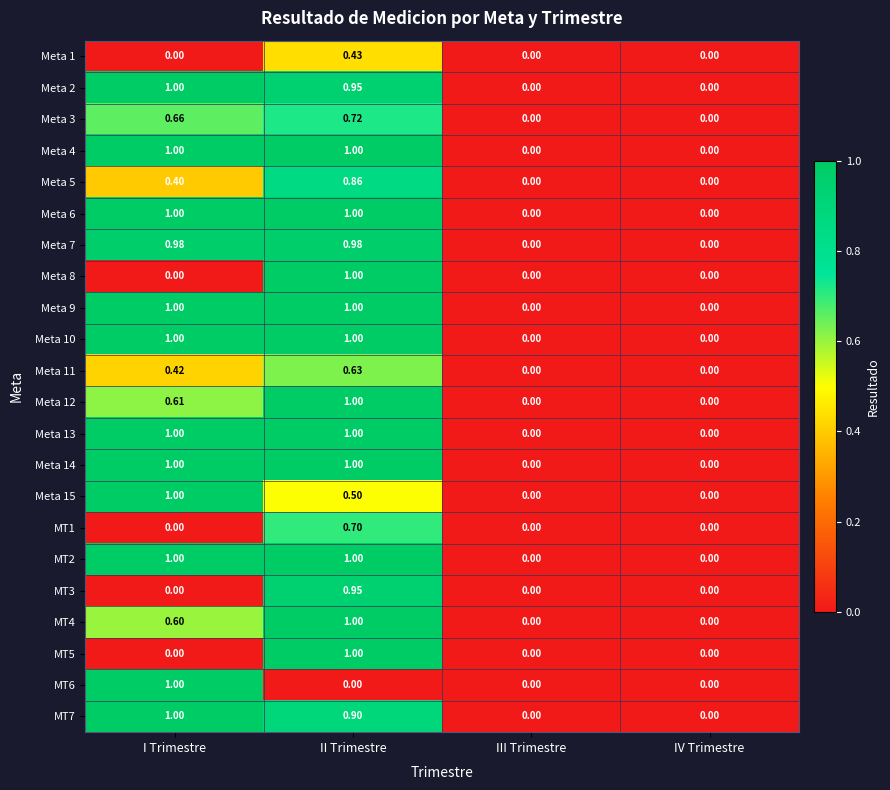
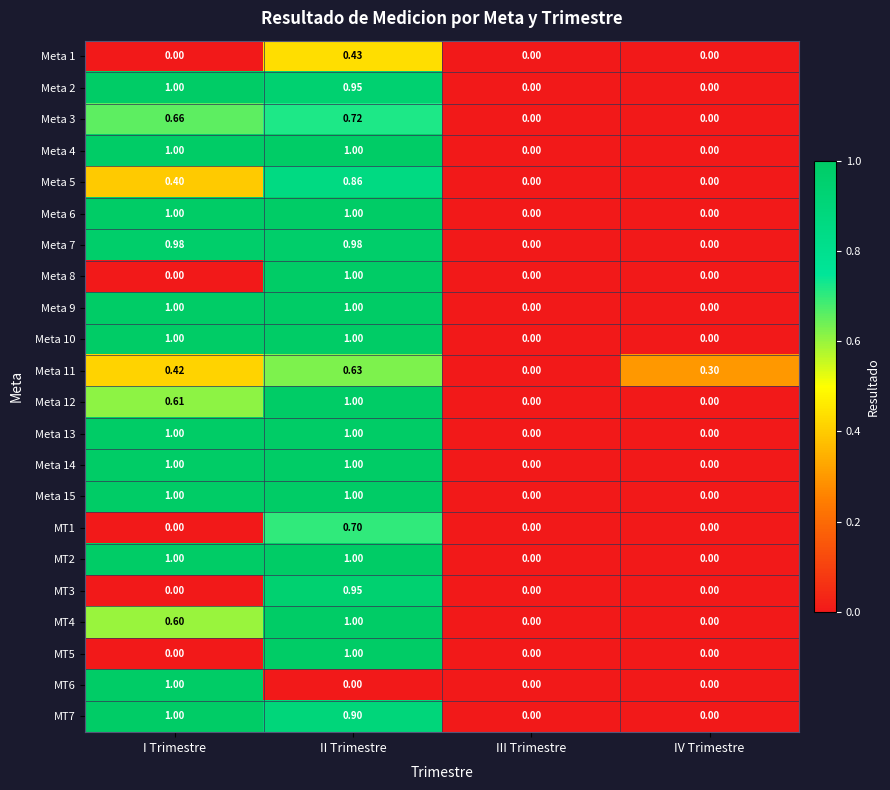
  {
    "Meta 1": {
      "I Trimestre": 0.00,
      "II Trimestre": 0.43,
      "III Trimestre": 0.00,
      "IV Trimestre": 0.00
    },
    "Meta 2": {
      "I Trimestre": 1.00,
      "II Trimestre": 0.95,
      "III Trimestre": 0.00,
      "IV Trimestre": 0.00
    },
    "Meta 3": {
      "I Trimestre": 0.66,
      "II Trimestre": 0.72,
      "III Trimestre": 0.00,
      "IV Trimestre": 0.00
    },
    "Meta 4": {
      "I Trimestre": 1.00,
      "II Trimestre": 1.00,
      "III Trimestre": 0.00,
      "IV Trimestre": 0.00
    },
    "Meta 5": {
      "I Trimestre": 0.40,
      "II Trimestre": 0.86,
      "III Trimestre": 0.00,
      "IV Trimestre": 0.00
    },
    "Meta 6": {
      "I Trimestre": 1.00,
      "II Trimestre": 1.00,
      "III Trimestre": 0.00,
      "IV Trimestre": 0.00
    },
    "Meta 7": {
      "I Trimestre": 0.98,
      "II Trimestre": 0.98,
      "III Trimestre": 0.00,
      "IV Trimestre": 0.00
    },
    "Meta 8": {
      "I Trimestre": 0.00,
      "II Trimestre": 1.00,
      "III Trimestre": 0.00,
      "IV Trimestre": 0.00
    },
    "Meta 9": {
      "I Trimestre": 1.00,
      "II Trimestre": 1.00,
      "III Trimestre": 0.00,
      "IV Trimestre": 0.00
    },
    "Meta 10": {
      "I Trimestre": 1.00,
      "II Trimestre": 1.00,
      "III Trimestre": 0.00,
      "IV Trimestre": 0.00
    },
    "Meta 11": {
      "I Trimestre": 0.42,
      "II Trimestre": 0.63,
      "III Trimestre": 0.00,
-     "IV Trimestre": 0.00
+     "IV Trimestre": 0.30
    },
    "Meta 12": {
      "I Trimestre": 0.61,
      "II Trimestre": 1.00,
      "III Trimestre": 0.00,
      "IV Trimestre": 0.00
    },
    "Meta 13": {
      "I Trimestre": 1.00,
      "II Trimestre": 1.00,
      "III Trimestre": 0.00,
      "IV Trimestre": 0.00
    },
    "Meta 14": {
      "I Trimestre": 1.00,
      "II Trimestre": 1.00,
      "III Trimestre": 0.00,
      "IV Trimestre": 0.00
    },
    "Meta 15": {
      "I Trimestre": 1.00,
-     "II Trimestre": 0.50,
+     "II Trimestre": 1.00,
      "III Trimestre": 0.00,
      "IV Trimestre": 0.00
    },
    "MT1": {
      "I Trimestre": 0.00,
      "II Trimestre": 0.70,
      "III Trimestre": 0.00,
      "IV Trimestre": 0.00
    },
    "MT2": {
      "I Trimestre": 1.00,
      "II Trimestre": 1.00,
      "III Trimestre": 0.00,
      "IV Trimestre": 0.00
    },
    "MT3": {
      "I Trimestre": 0.00,
      "II Trimestre": 0.95,
      "III Trimestre": 0.00,
      "IV Trimestre": 0.00
    },
    "MT4": {
      "I Trimestre": 0.60,
      "II Trimestre": 1.00,
      "III Trimestre": 0.00,
      "IV Trimestre": 0.00
    },
    "MT5": {
      "I Trimestre": 0.00,
      "II Trimestre": 1.00,
      "III Trimestre": 0.00,
      "IV Trimestre": 0.00
    },
    "MT6": {
      "I Trimestre": 1.00,
      "II Trimestre": 0.00,
      "III Trimestre": 0.00,
      "IV Trimestre": 0.00
    },
    "MT7": {
      "I Trimestre": 1.00,
      "II Trimestre": 0.90,
      "III Trimestre": 0.00,
      "IV Trimestre": 0.00
    }
  }
